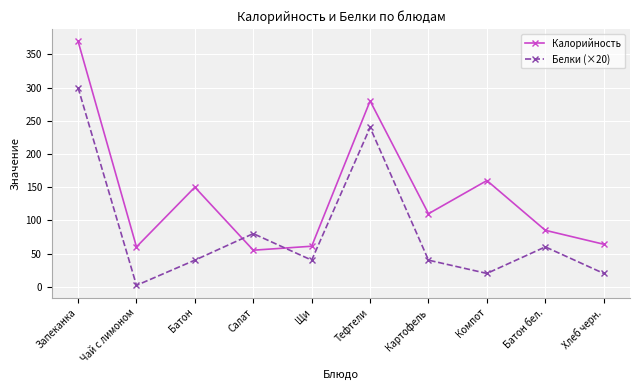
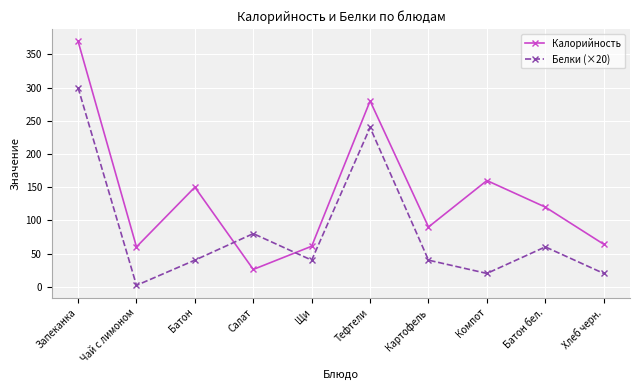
  {
    "Калорийность": {
      "Запеканка": 370,
      "Чай с лимоном": 60,
      "Батон": 150,
-     "Салат": 60,
+     "Салат": 30,
      "Щи": 60,
      "Тефтели": 280,
-     "Картофель": 110,
+     "Картофель": 90,
      "Компот": 160,
-     "Батон бел.": 90,
+     "Батон бел.": 120,
      "Хлеб черн.": 60
    },
    "Белки (×20)": {
      "Запеканка": 300,
      "Чай с лимоном": 0,
      "Батон": 40,
      "Салат": 80,
      "Щи": 40,
      "Тефтели": 240,
      "Картофель": 40,
      "Компот": 20,
      "Батон бел.": 60,
      "Хлеб черн.": 20
    }
  }
